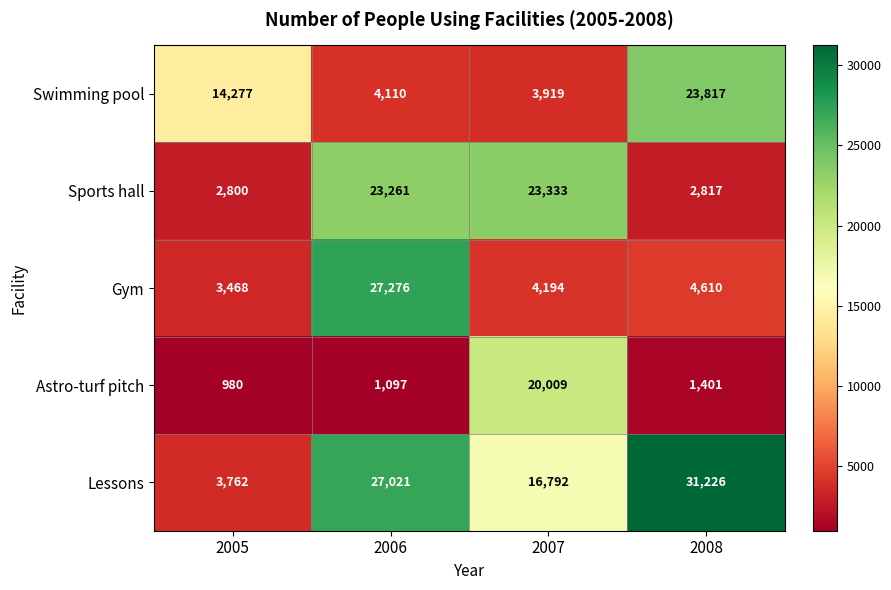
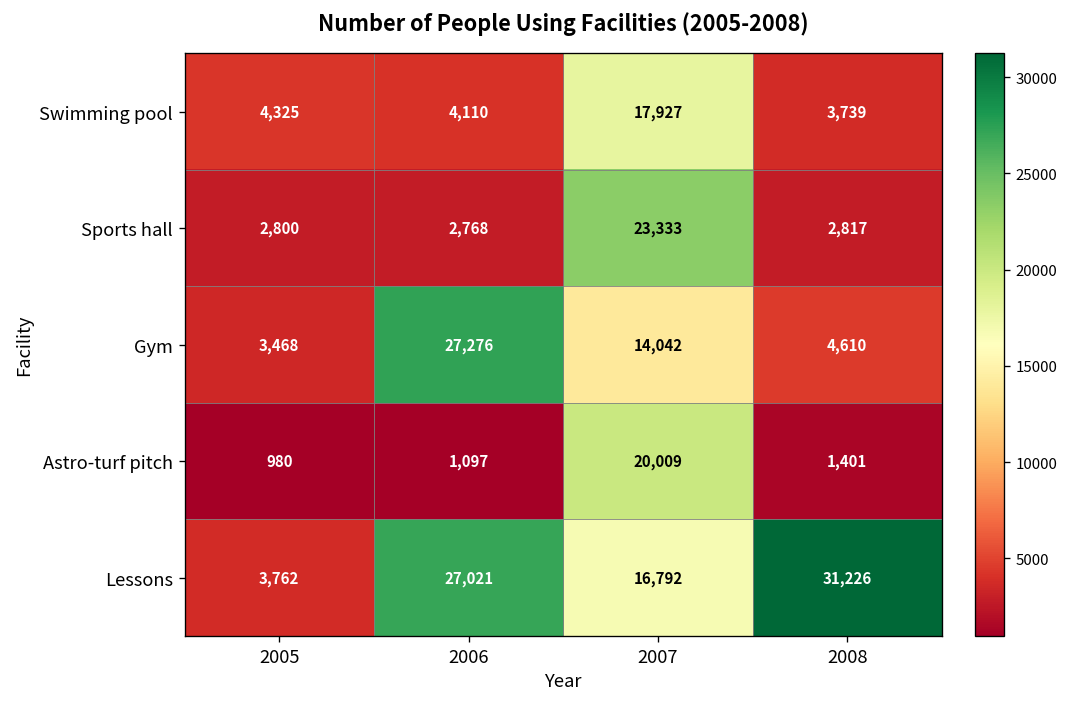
  {
    "Swimming pool": {
-     "2005": "14,277",
+     "2005": "4,325",
      "2006": "4,110",
-     "2007": "3,919",
-     "2008": "23,817"
+     "2007": "17,927",
+     "2008": "3,739"
    },
    "Sports hall": {
      "2005": "2,800",
-     "2006": "23,261",
+     "2006": "2,768",
      "2007": "23,333",
      "2008": "2,817"
    },
    "Gym": {
      "2005": "3,468",
      "2006": "27,276",
-     "2007": "4,194",
+     "2007": "14,042",
      "2008": "4,610"
    },
    "Astro-turf pitch": {
      "2005": "980",
      "2006": "1,097",
      "2007": "20,009",
      "2008": "1,401"
    },
    "Lessons": {
      "2005": "3,762",
      "2006": "27,021",
      "2007": "16,792",
      "2008": "31,226"
    }
  }
